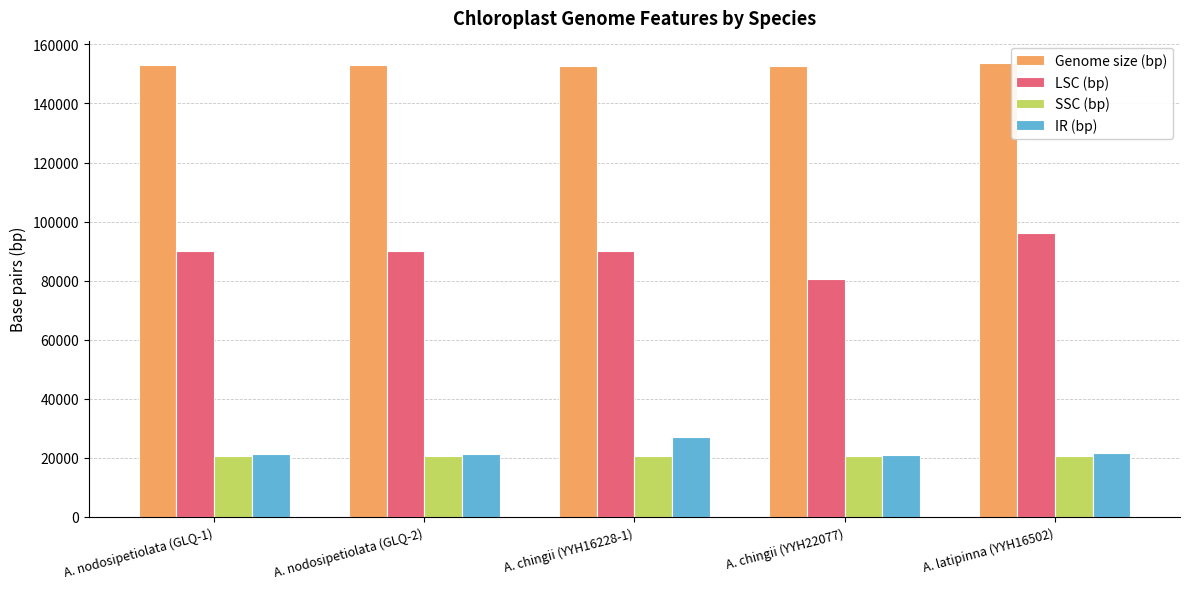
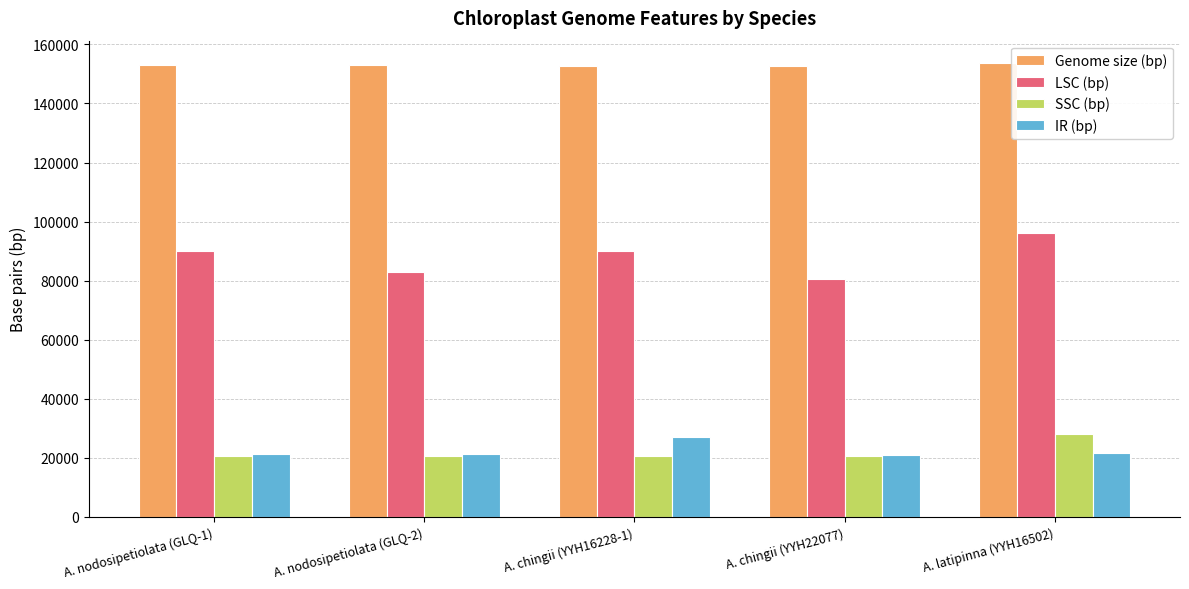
  {
    "Genome size (bp)": {
      "A. nodosipetiolata (GLQ-1)": 153000,
      "A. nodosipetiolata (GLQ-2)": 153000,
      "A. chingii (YYH16228-1)": 153000,
      "A. chingii (YYH22077)": 153000,
      "A. latipinna (YYH16502)": 154000
    },
    "LSC (bp)": {
      "A. nodosipetiolata (GLQ-1)": 90000,
-     "A. nodosipetiolata (GLQ-2)": 90000,
+     "A. nodosipetiolata (GLQ-2)": 83000,
      "A. chingii (YYH16228-1)": 90000,
      "A. chingii (YYH22077)": 80000,
      "A. latipinna (YYH16502)": 96000
    },
    "SSC (bp)": {
      "A. nodosipetiolata (GLQ-1)": 21000,
      "A. nodosipetiolata (GLQ-2)": 21000,
      "A. chingii (YYH16228-1)": 21000,
      "A. chingii (YYH22077)": 21000,
-     "A. latipinna (YYH16502)": 21000
+     "A. latipinna (YYH16502)": 28000
    },
    "IR (bp)": {
      "A. nodosipetiolata (GLQ-1)": 21000,
      "A. nodosipetiolata (GLQ-2)": 21000,
      "A. chingii (YYH16228-1)": 27000,
      "A. chingii (YYH22077)": 21000,
      "A. latipinna (YYH16502)": 22000
    }
  }
